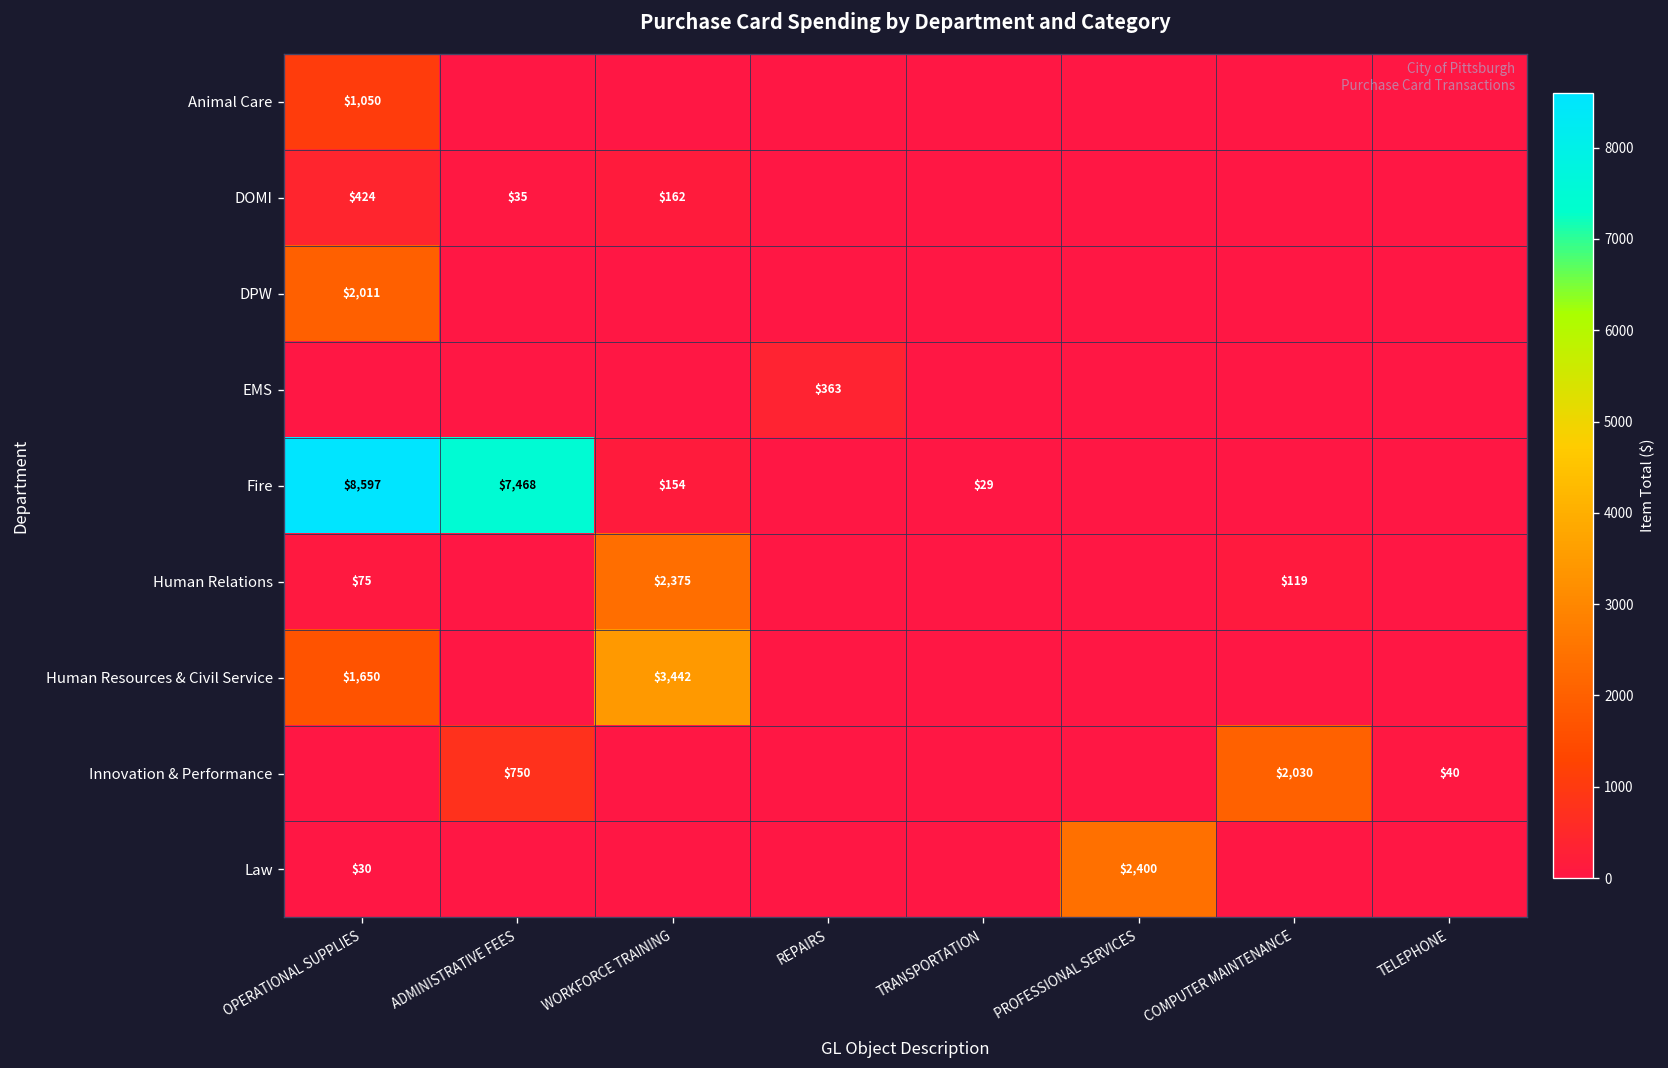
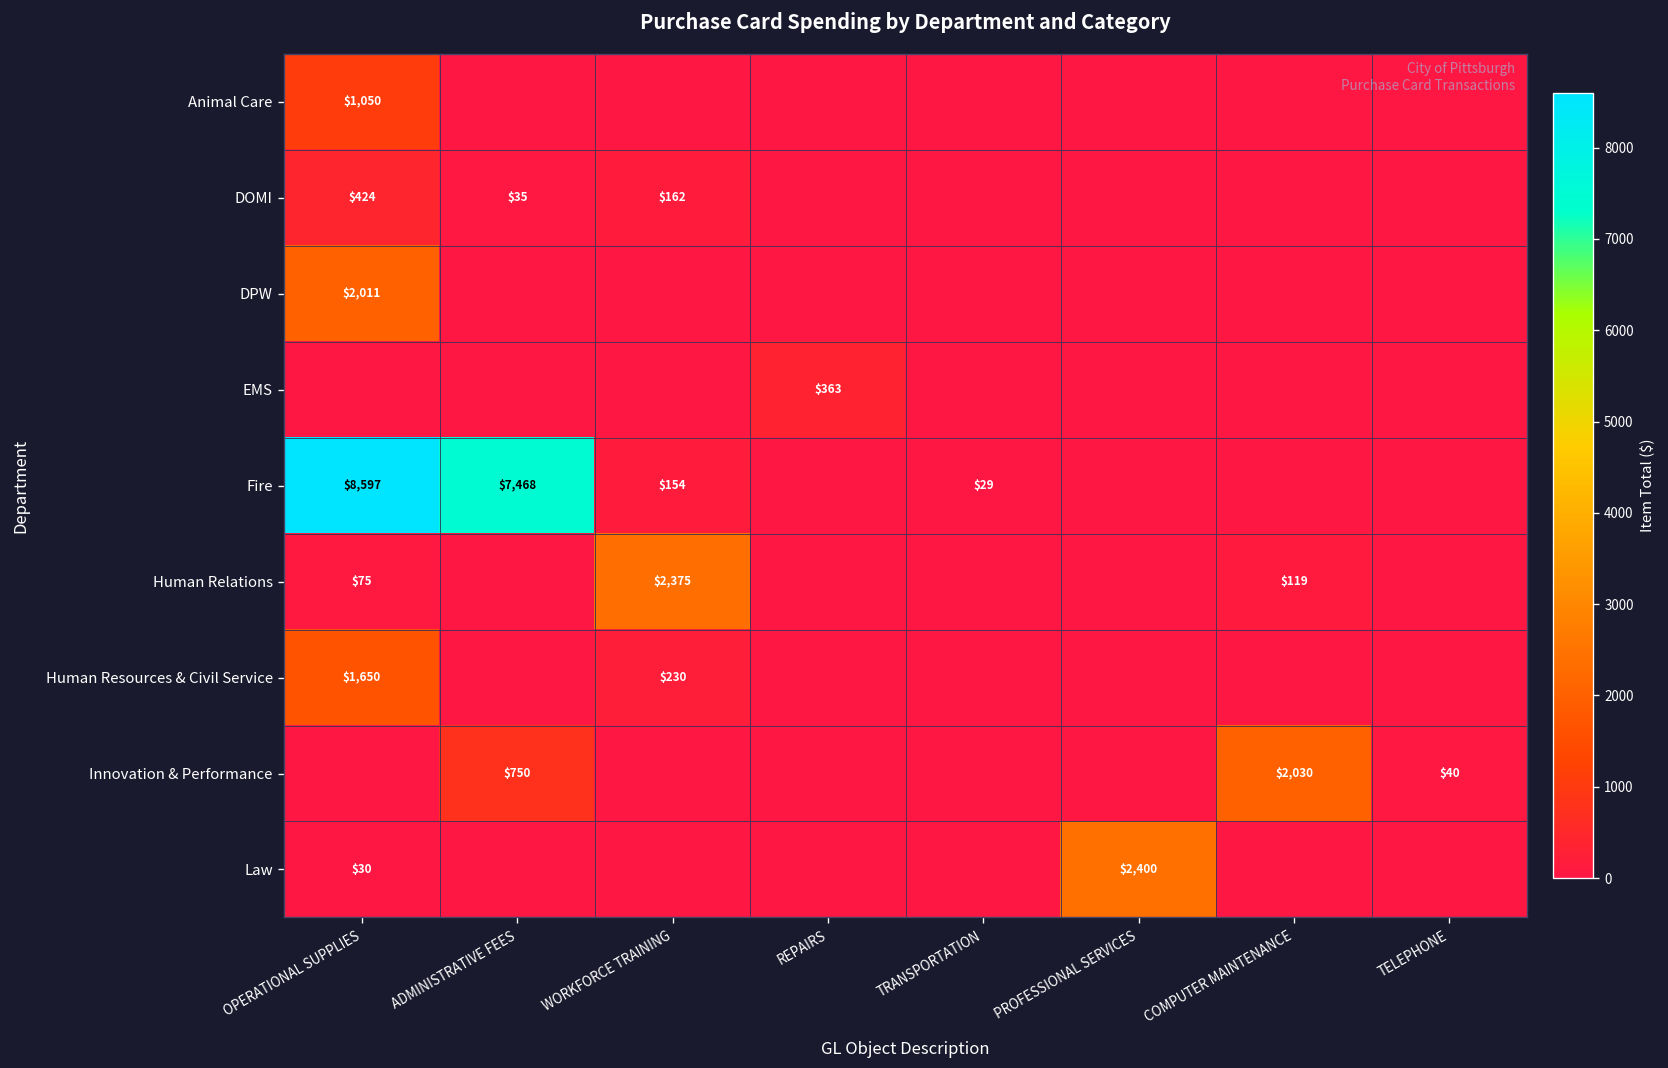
  {
    "Animal Care": {
      "OPERATIONAL SUPPLIES": "$1,050"
    },
    "DOMI": {
      "OPERATIONAL SUPPLIES": "$424",
      "ADMINISTRATIVE FEES": "$35",
      "WORKFORCE TRAINING": "$162"
    },
    "DPW": {
      "OPERATIONAL SUPPLIES": "$2,011"
    },
    "EMS": {
      "REPAIRS": "$363"
    },
    "Fire": {
      "OPERATIONAL SUPPLIES": "$8,597",
      "ADMINISTRATIVE FEES": "$7,468",
      "WORKFORCE TRAINING": "$154",
      "TRANSPORTATION": "$29"
    },
    "Human Relations": {
      "OPERATIONAL SUPPLIES": "$75",
      "WORKFORCE TRAINING": "$2,375",
      "COMPUTER MAINTENANCE": "$119"
    },
    "Human Resources & Civil Service": {
      "OPERATIONAL SUPPLIES": "$1,650",
-     "WORKFORCE TRAINING": "$3,442"
+     "WORKFORCE TRAINING": "$230"
    },
    "Innovation & Performance": {
      "ADMINISTRATIVE FEES": "$750",
      "COMPUTER MAINTENANCE": "$2,030",
      "TELEPHONE": "$40"
    },
    "Law": {
      "OPERATIONAL SUPPLIES": "$30",
      "PROFESSIONAL SERVICES": "$2,400"
    }
  }
